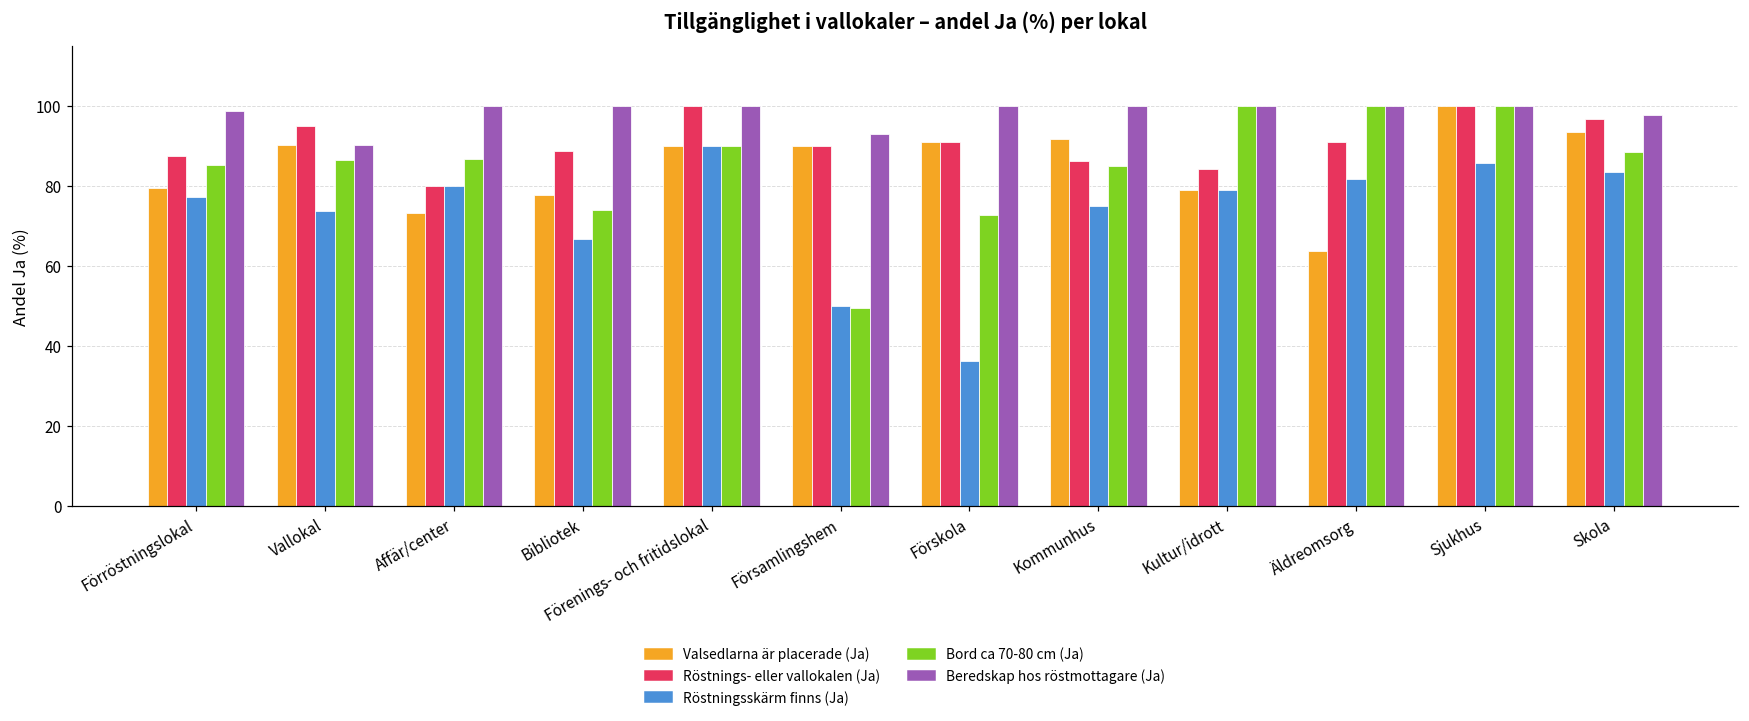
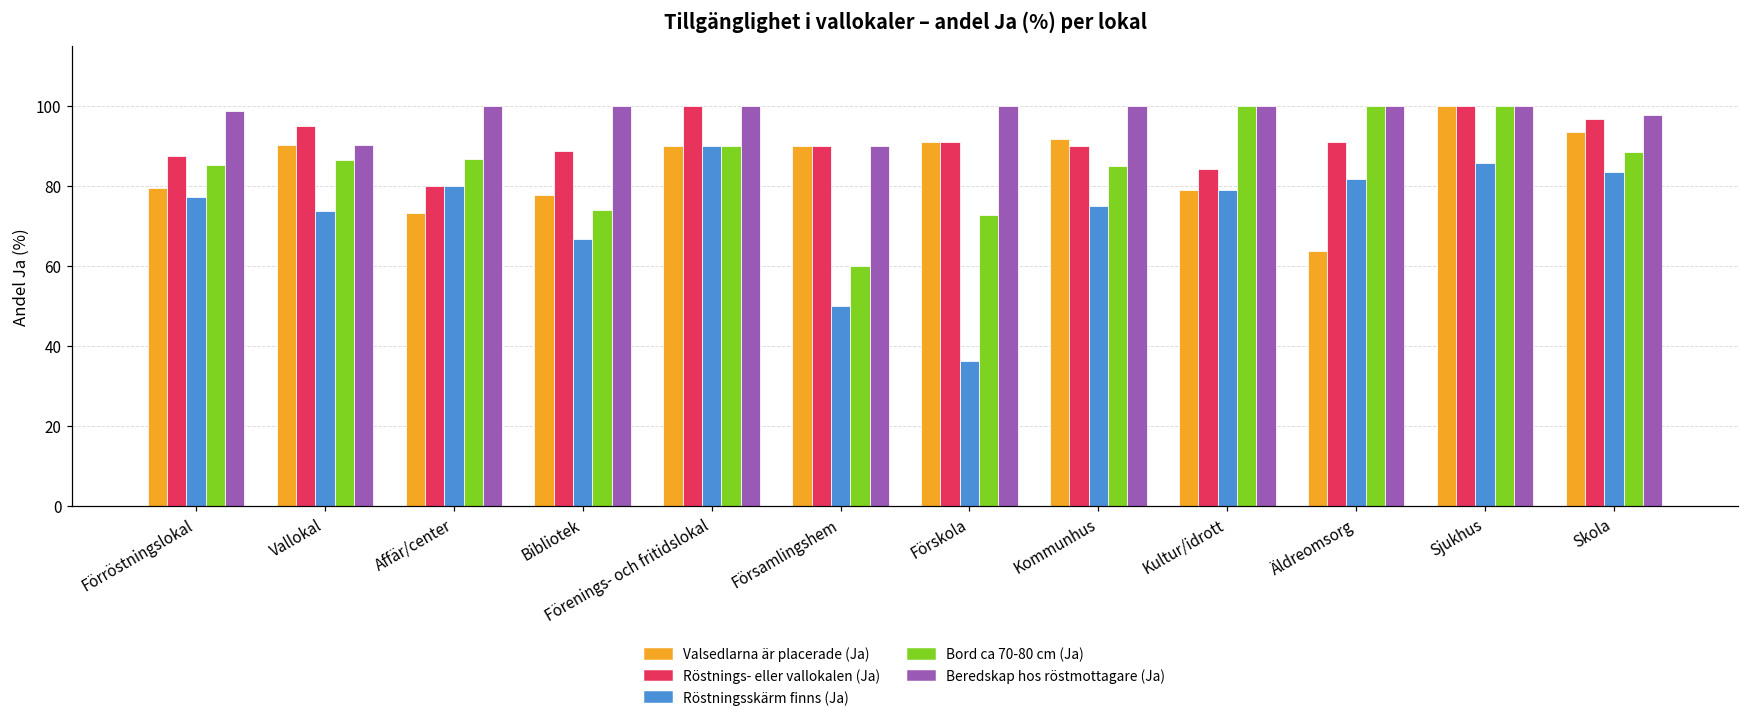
  {
    "Valsedlarna är placerade (Ja)": {
      "Förröstningslokal": 80,
      "Vallokal": 90,
      "Affär/center": 73,
      "Bibliotek": 78,
      "Förenings- och fritidslokal": 90,
      "Församlingshem": 90,
      "Förskola": 91,
      "Kommunhus": 92,
      "Kultur/idrott": 79,
      "Äldreomsorg": 64,
      "Sjukhus": 100,
      "Skola": 93
    },
    "Röstnings- eller vallokalen (Ja)": {
      "Förröstningslokal": 88,
      "Vallokal": 95,
      "Affär/center": 80,
      "Bibliotek": 89,
      "Förenings- och fritidslokal": 100,
      "Församlingshem": 90,
      "Förskola": 91,
-     "Kommunhus": 86,
+     "Kommunhus": 90,
      "Kultur/idrott": 84,
      "Äldreomsorg": 91,
      "Sjukhus": 100,
      "Skola": 97
    },
    "Röstningsskärm finns (Ja)": {
      "Förröstningslokal": 77,
      "Vallokal": 74,
      "Affär/center": 80,
      "Bibliotek": 67,
      "Förenings- och fritidslokal": 90,
      "Församlingshem": 50,
      "Förskola": 36,
      "Kommunhus": 75,
      "Kultur/idrott": 79,
      "Äldreomsorg": 82,
      "Sjukhus": 86,
      "Skola": 84
    },
    "Bord ca 70-80 cm (Ja)": {
      "Förröstningslokal": 85,
      "Vallokal": 86,
      "Affär/center": 87,
      "Bibliotek": 74,
      "Förenings- och fritidslokal": 90,
-     "Församlingshem": 50,
+     "Församlingshem": 60,
      "Förskola": 73,
      "Kommunhus": 85,
      "Kultur/idrott": 100,
      "Äldreomsorg": 100,
      "Sjukhus": 100,
      "Skola": 89
    },
    "Beredskap hos röstmottagare (Ja)": {
      "Förröstningslokal": 99,
      "Vallokal": 90,
      "Affär/center": 100,
      "Bibliotek": 100,
      "Förenings- och fritidslokal": 100,
-     "Församlingshem": 93,
+     "Församlingshem": 90,
      "Förskola": 100,
      "Kommunhus": 100,
      "Kultur/idrott": 100,
      "Äldreomsorg": 100,
      "Sjukhus": 100,
      "Skola": 98
    }
  }
